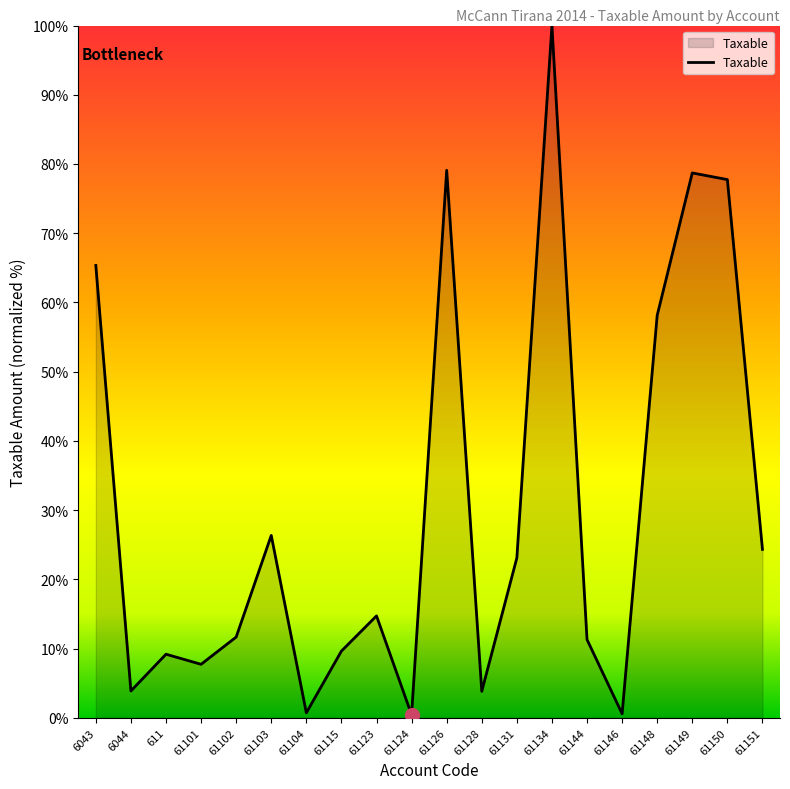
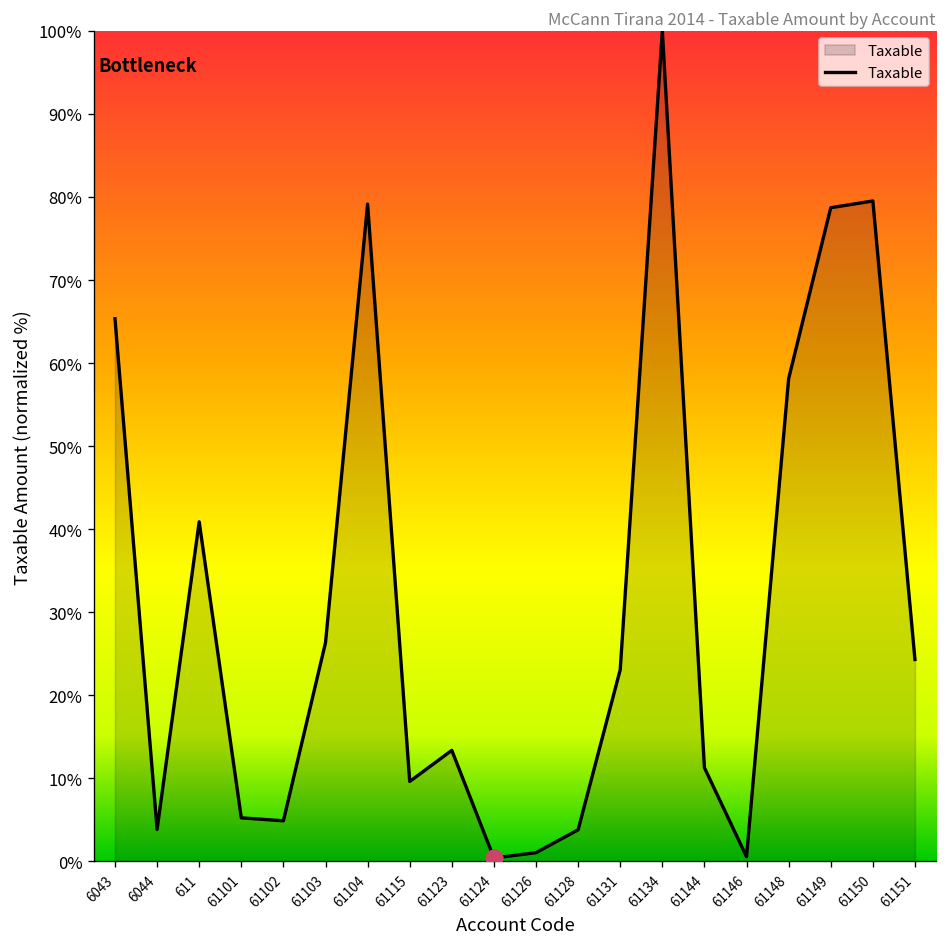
  {
    "Taxable": {
      "6043": "65%",
      "6044": "4%",
-     "611": "9%",
-     "61101": "8%",
-     "61102": "12%",
+     "611": "41%",
+     "61101": "5%",
+     "61102": "5%",
      "61103": "26%",
-     "61104": "1%",
+     "61104": "79%",
      "61115": "10%",
-     "61123": "15%",
-     "61126": "79%",
+     "61123": "13%",
+     "61126": "1%",
      "61128": "4%",
      "61131": "23%",
      "61134": "100%",
      "61144": "11%",
      "61146": "1%",
      "61148": "58%",
      "61149": "79%",
-     "61150": "78%",
+     "61150": "80%",
      "61151": "24%"
    }
  }
